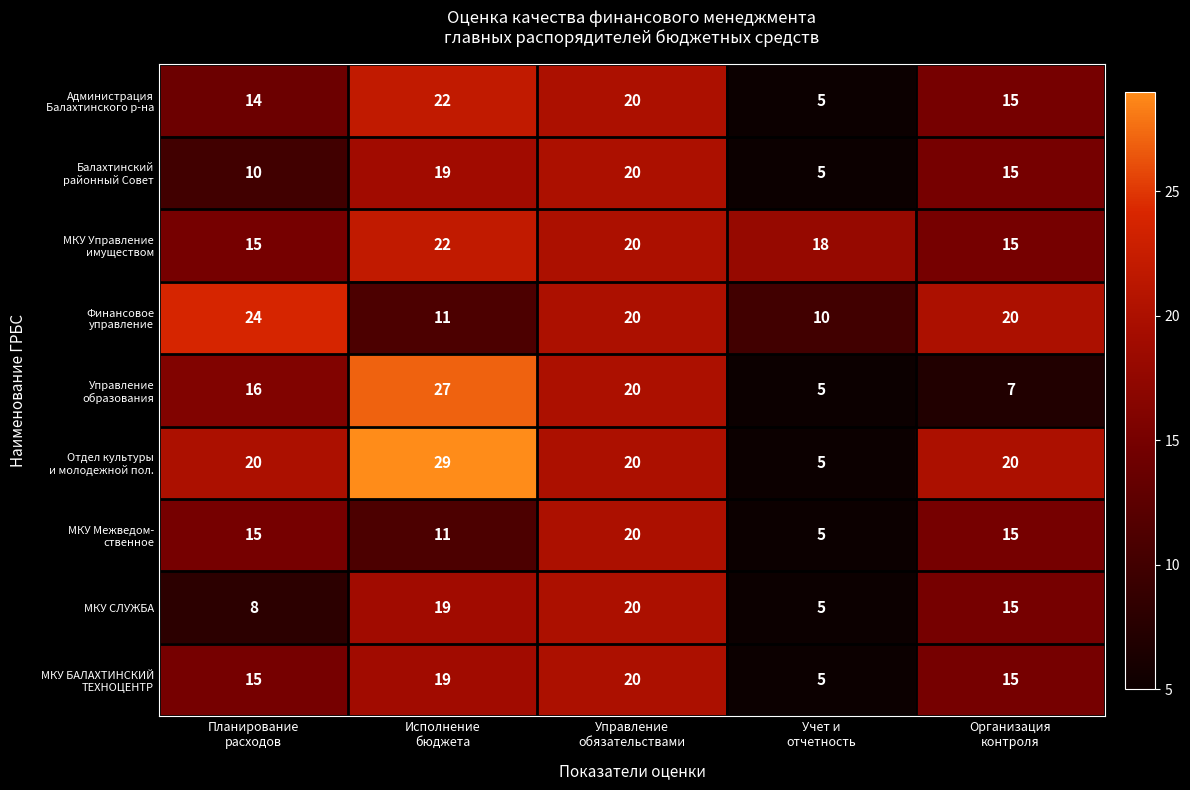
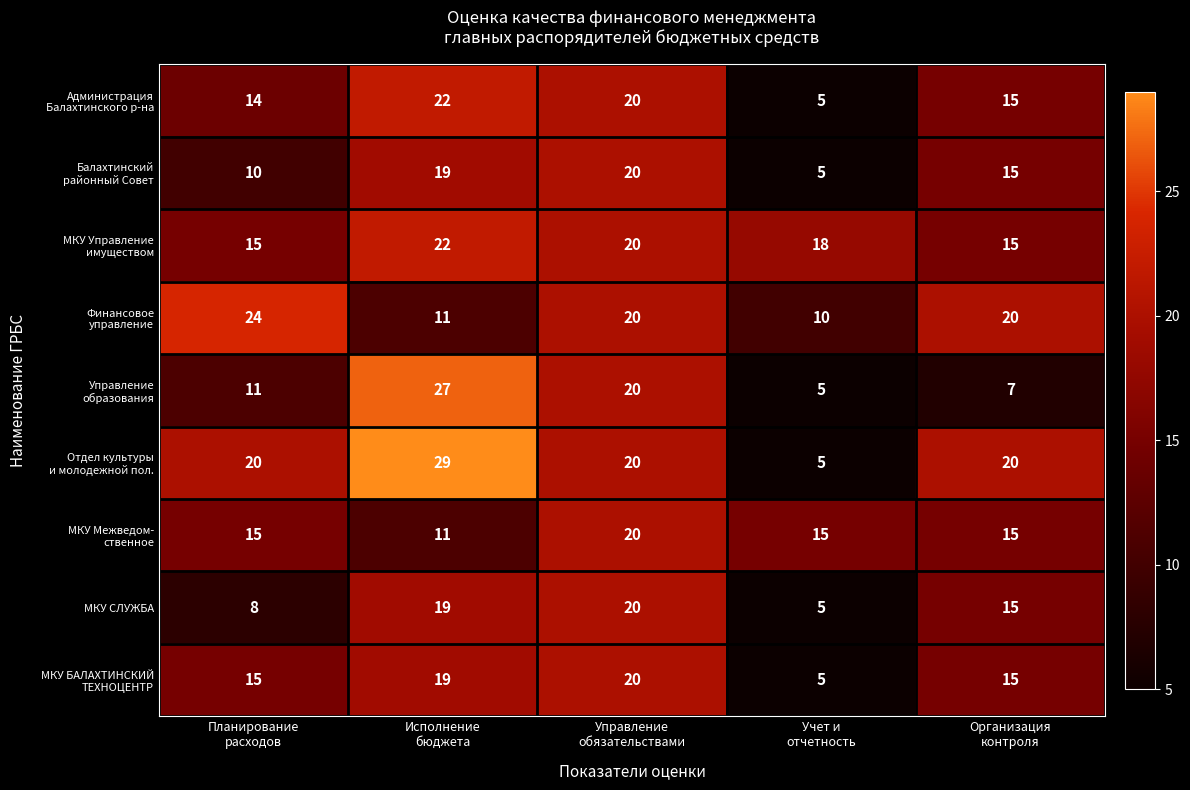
  {
    "Администрация Балахтинского р-на": {
      "Планирование расходов": 14,
      "Исполнение бюджета": 22,
      "Управление обязательствами": 20,
      "Учет и отчетность": 5,
      "Организация контроля": 15
    },
    "Балахтинский районный Совет": {
      "Планирование расходов": 10,
      "Исполнение бюджета": 19,
      "Управление обязательствами": 20,
      "Учет и отчетность": 5,
      "Организация контроля": 15
    },
    "МКУ Управление имуществом": {
      "Планирование расходов": 15,
      "Исполнение бюджета": 22,
      "Управление обязательствами": 20,
      "Учет и отчетность": 18,
      "Организация контроля": 15
    },
    "Финансовое управление": {
      "Планирование расходов": 24,
      "Исполнение бюджета": 11,
      "Управление обязательствами": 20,
      "Учет и отчетность": 10,
      "Организация контроля": 20
    },
    "Управление образования": {
-     "Планирование расходов": 16,
+     "Планирование расходов": 11,
      "Исполнение бюджета": 27,
      "Управление обязательствами": 20,
      "Учет и отчетность": 5,
      "Организация контроля": 7
    },
    "Отдел культуры и молодежной пол.": {
      "Планирование расходов": 20,
      "Исполнение бюджета": 29,
      "Управление обязательствами": 20,
      "Учет и отчетность": 5,
      "Организация контроля": 20
    },
    "МКУ Межведом- ственное": {
      "Планирование расходов": 15,
      "Исполнение бюджета": 11,
      "Управление обязательствами": 20,
-     "Учет и отчетность": 5,
+     "Учет и отчетность": 15,
      "Организация контроля": 15
    },
    "МКУ СЛУЖБА": {
      "Планирование расходов": 8,
      "Исполнение бюджета": 19,
      "Управление обязательствами": 20,
      "Учет и отчетность": 5,
      "Организация контроля": 15
    },
    "МКУ БАЛАХТИНСКИЙ ТЕХНОЦЕНТР": {
      "Планирование расходов": 15,
      "Исполнение бюджета": 19,
      "Управление обязательствами": 20,
      "Учет и отчетность": 5,
      "Организация контроля": 15
    }
  }
